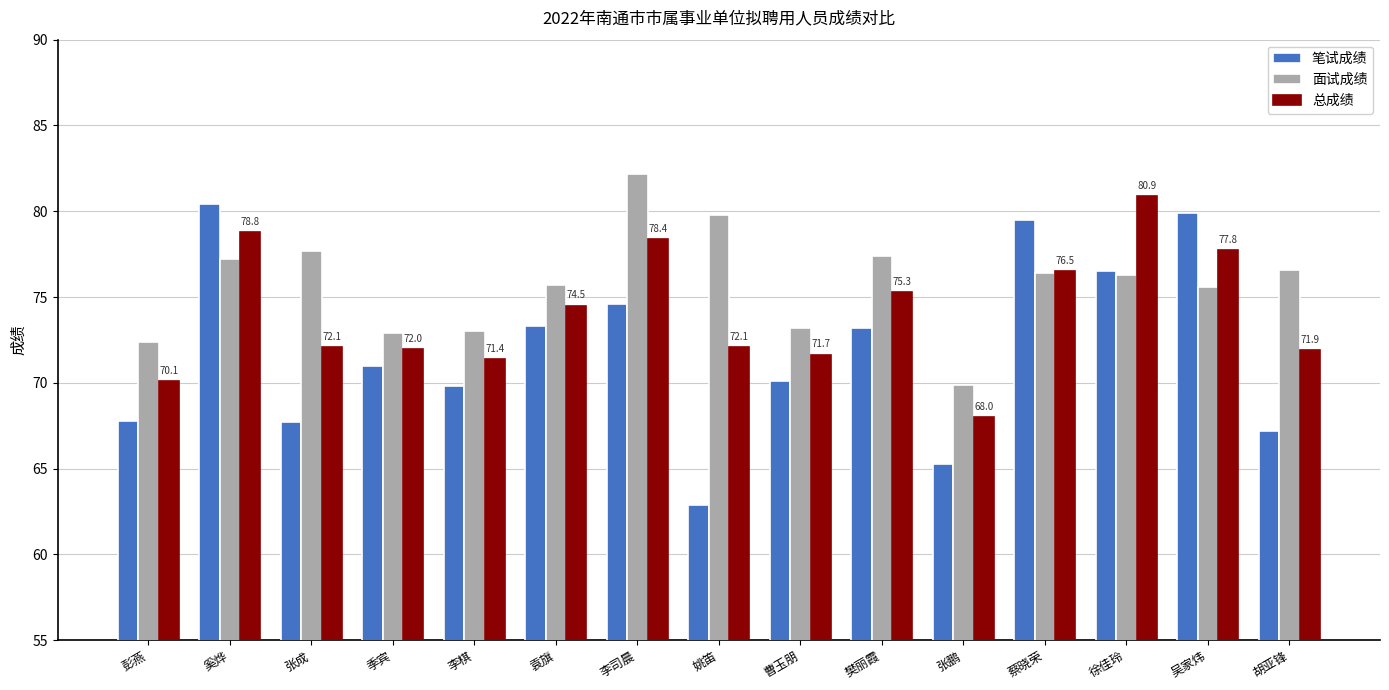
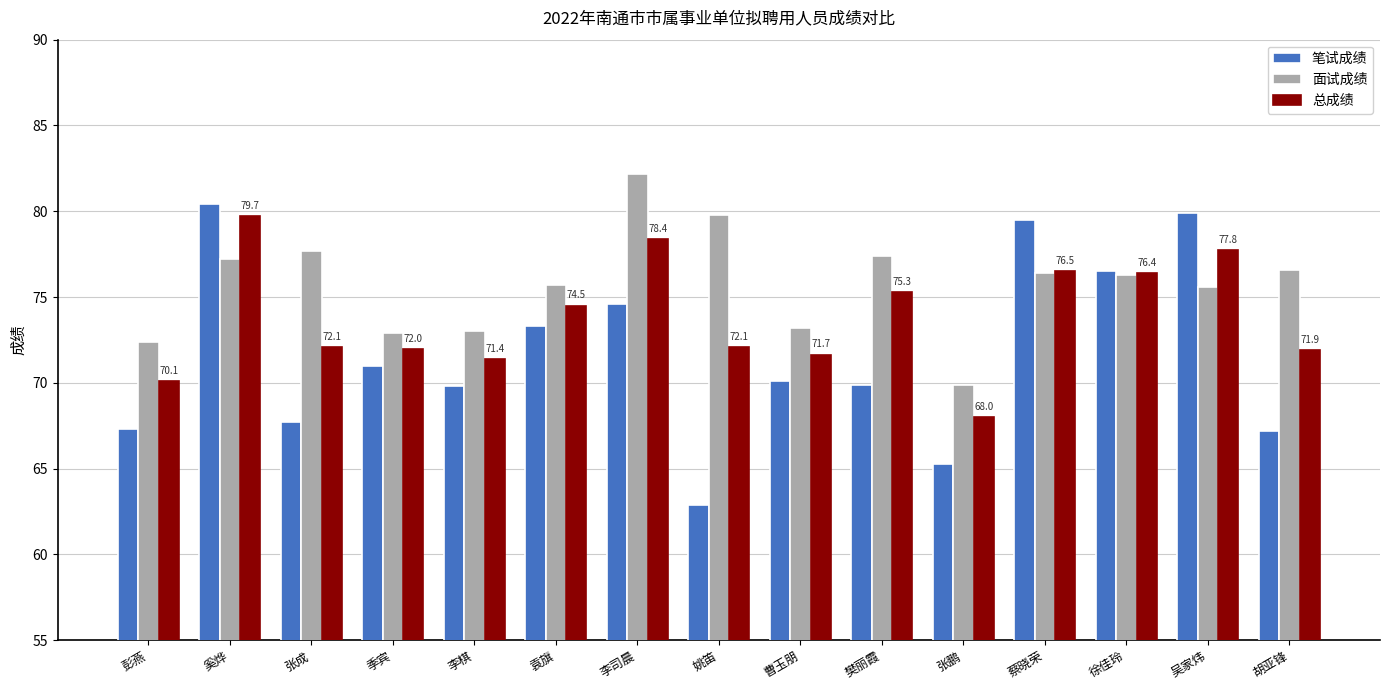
  {
    "笔试成绩": {
-     "彭燕": 67.8,
+     "彭燕": 67.3,
      "奚烨": 80.4,
      "张成": 67.7,
      "季宾": 71.0,
      "李棋": 69.8,
      "袁旗": 73.3,
      "李司晨": 74.6,
      "姚笛": 62.9,
      "曹玉朋": 70.1,
-     "樊丽霞": 73.2,
+     "樊丽霞": 69.9,
      "张鹏": 65.3,
      "蔡晓荣": 79.5,
      "徐佳玲": 76.5,
      "吴家炜": 79.9,
      "胡亚锋": 67.2
    },
    "面试成绩": {
      "彭燕": 72.4,
      "奚烨": 77.2,
      "张成": 77.7,
      "季宾": 72.9,
      "李棋": 73.0,
      "袁旗": 75.7,
      "李司晨": 82.2,
      "姚笛": 79.8,
      "曹玉朋": 73.2,
      "樊丽霞": 77.4,
      "张鹏": 69.9,
      "蔡晓荣": 76.4,
      "徐佳玲": 76.3,
      "吴家炜": 75.6,
      "胡亚锋": 76.6
    },
    "总成绩": {
      "彭燕": 70.1,
-     "奚烨": 78.8,
+     "奚烨": 79.7,
      "张成": 72.1,
      "季宾": 72.0,
      "李棋": 71.4,
      "袁旗": 74.5,
      "李司晨": 78.4,
      "姚笛": 72.1,
      "曹玉朋": 71.7,
      "樊丽霞": 75.3,
      "张鹏": 68.0,
      "蔡晓荣": 76.5,
-     "徐佳玲": 80.9,
+     "徐佳玲": 76.4,
      "吴家炜": 77.8,
      "胡亚锋": 71.9
    }
  }
